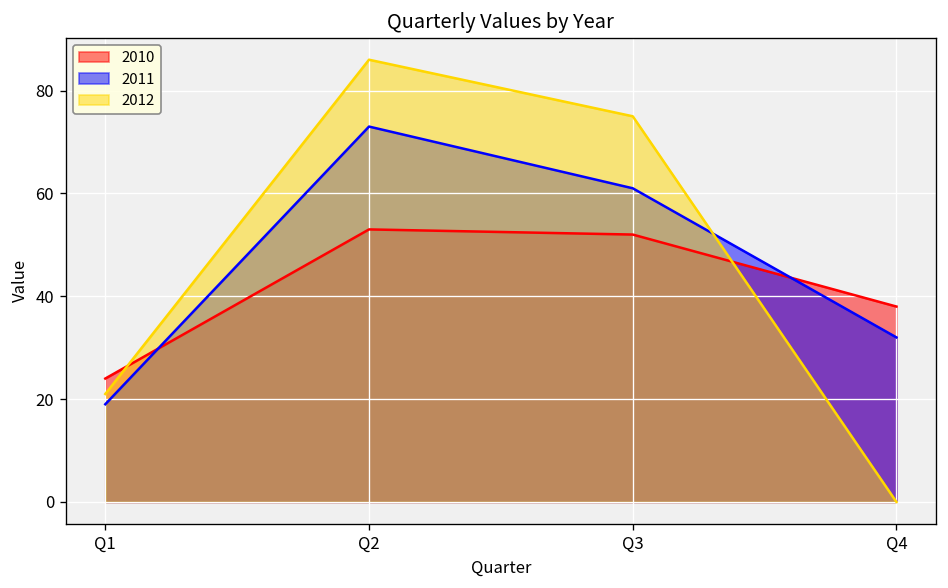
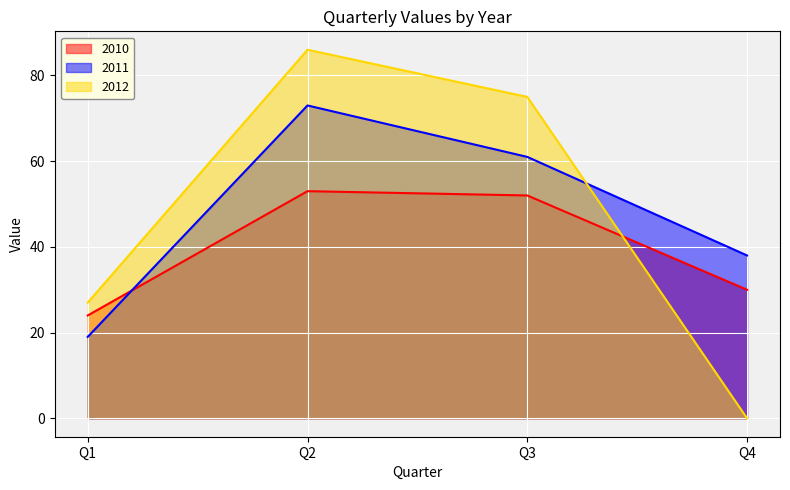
  {
    "2010": {
      "Q1": 24,
      "Q2": 53,
      "Q3": 52,
-     "Q4": 38
+     "Q4": 30
    },
    "2011": {
      "Q1": 19,
      "Q2": 73,
      "Q3": 61,
-     "Q4": 32
+     "Q4": 38
    },
    "2012": {
-     "Q1": 21,
+     "Q1": 27,
      "Q2": 86,
      "Q3": 75,
      "Q4": 0
    }
  }
